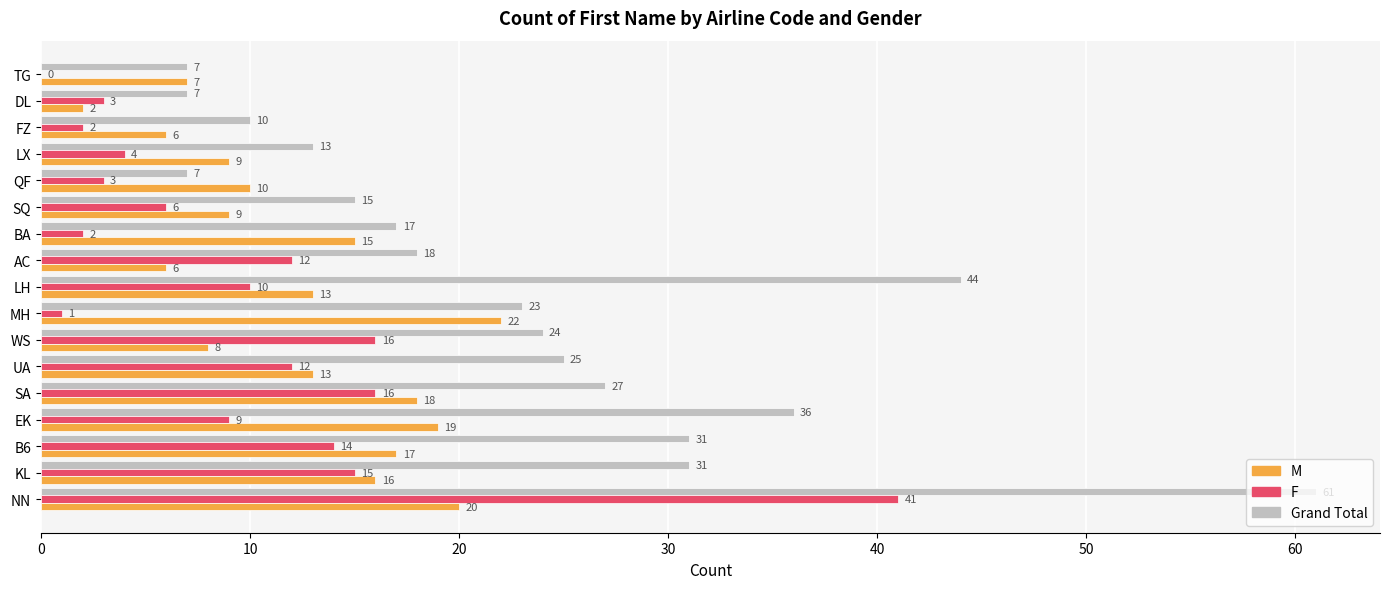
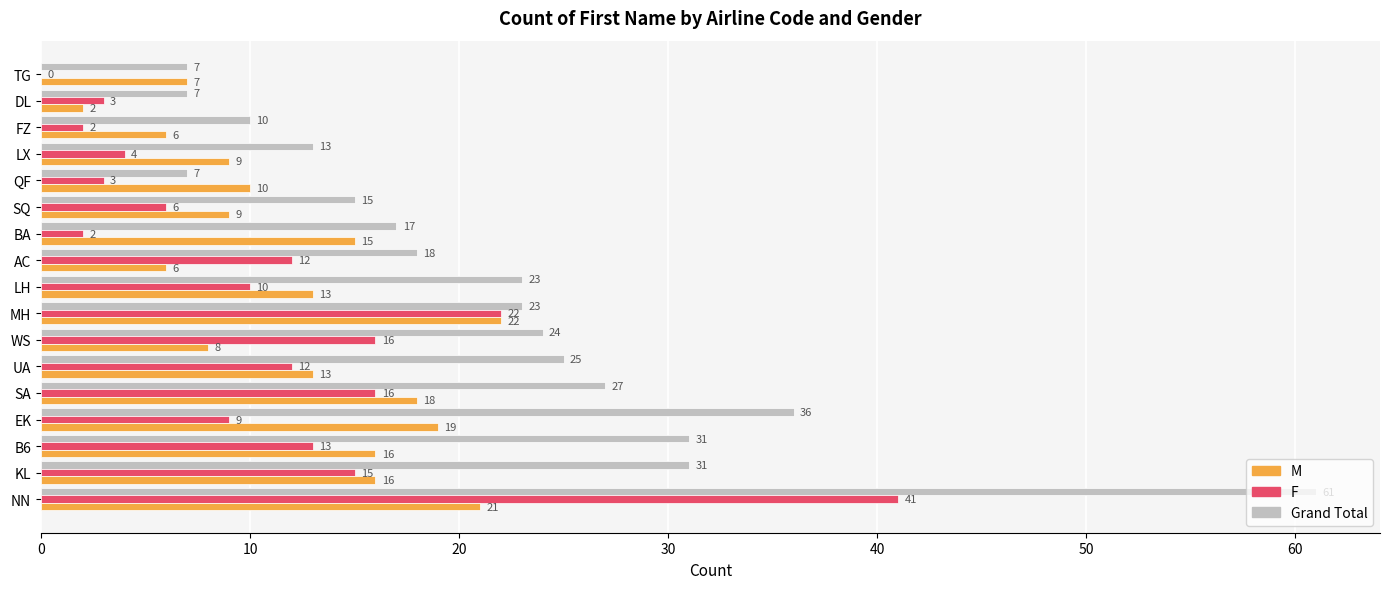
  {
    "Grand Total": {
      "TG": 7,
      "DL": 7,
      "FZ": 10,
      "LX": 13,
      "QF": 7,
      "SQ": 15,
      "BA": 17,
      "AC": 18,
-     "LH": 44,
+     "LH": 23,
      "MH": 23,
      "WS": 24,
      "UA": 25,
      "SA": 27,
      "EK": 36,
      "B6": 31,
      "KL": 31
    },
    "F": {
      "TG": 0,
      "DL": 3,
      "FZ": 2,
      "LX": 4,
      "QF": 3,
      "SQ": 6,
      "BA": 2,
      "AC": 12,
      "LH": 10,
-     "MH": 1,
+     "MH": 22,
      "WS": 16,
      "UA": 12,
      "SA": 16,
      "EK": 9,
-     "B6": 14,
+     "B6": 13,
      "KL": 15,
      "NN": 41
    },
    "M": {
      "TG": 7,
      "DL": 2,
      "FZ": 6,
      "LX": 9,
      "QF": 10,
      "SQ": 9,
      "BA": 15,
      "AC": 6,
      "LH": 13,
      "MH": 22,
      "WS": 8,
      "UA": 13,
      "SA": 18,
      "EK": 19,
-     "B6": 17,
+     "B6": 16,
      "KL": 16,
-     "NN": 20
+     "NN": 21
    }
  }
